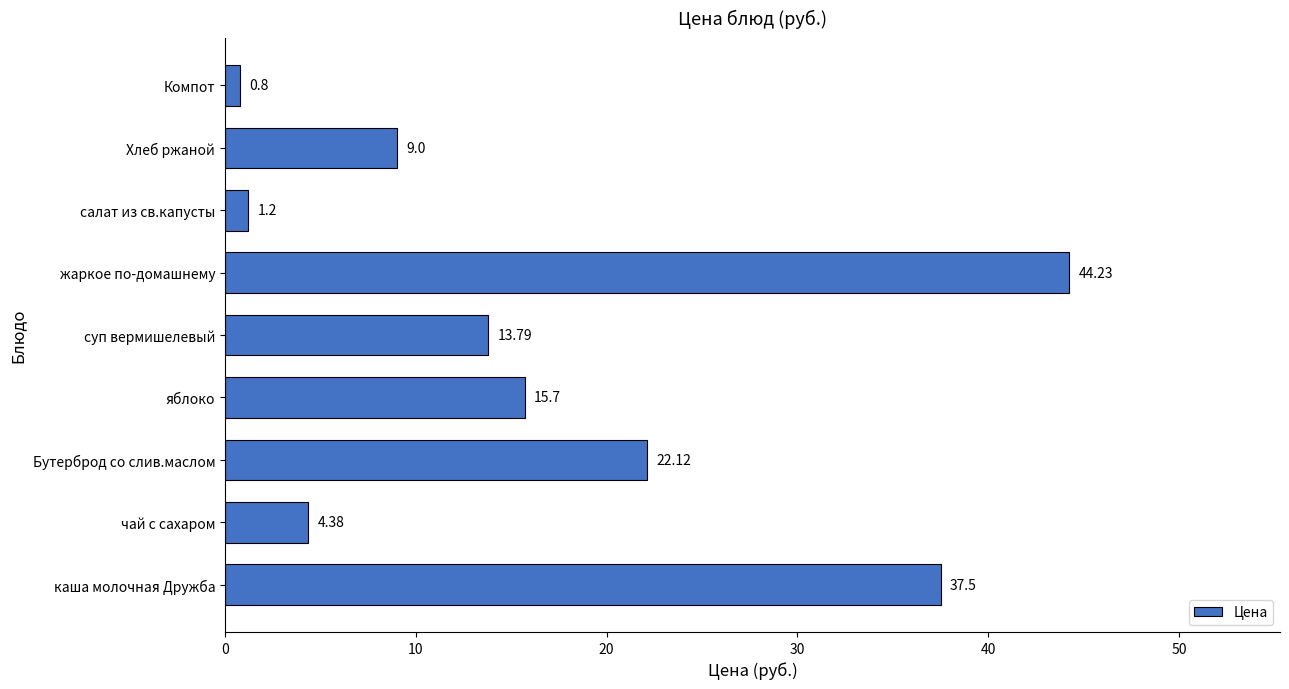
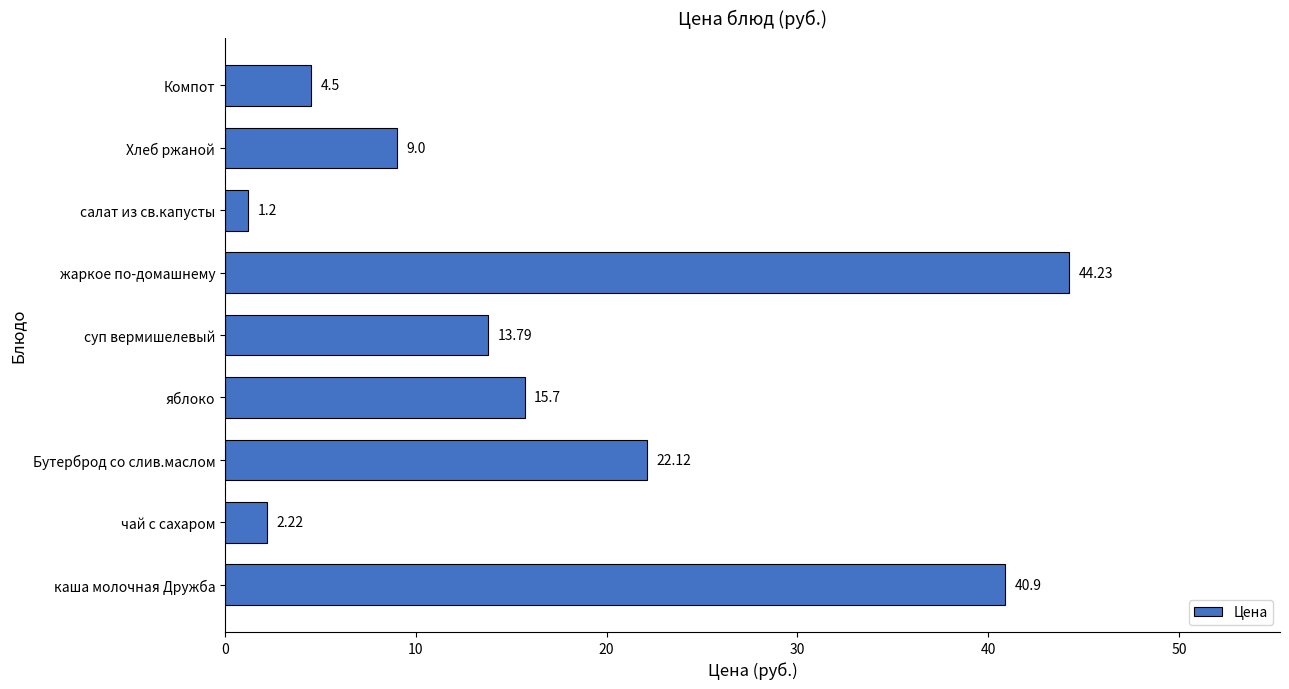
  {
-   "Компот": 0.8,
+   "Компот": 4.5,
    "Хлеб ржаной": 9.0,
    "салат из св.капусты": 1.2,
    "жаркое по-домашнему": 44.23,
    "суп вермишелевый": 13.79,
    "яблоко": 15.7,
    "Бутерброд со слив.маслом": 22.12,
-   "чай с сахаром": 4.38,
-   "каша молочная Дружба": 37.5
+   "чай с сахаром": 2.22,
+   "каша молочная Дружба": 40.9
  }
